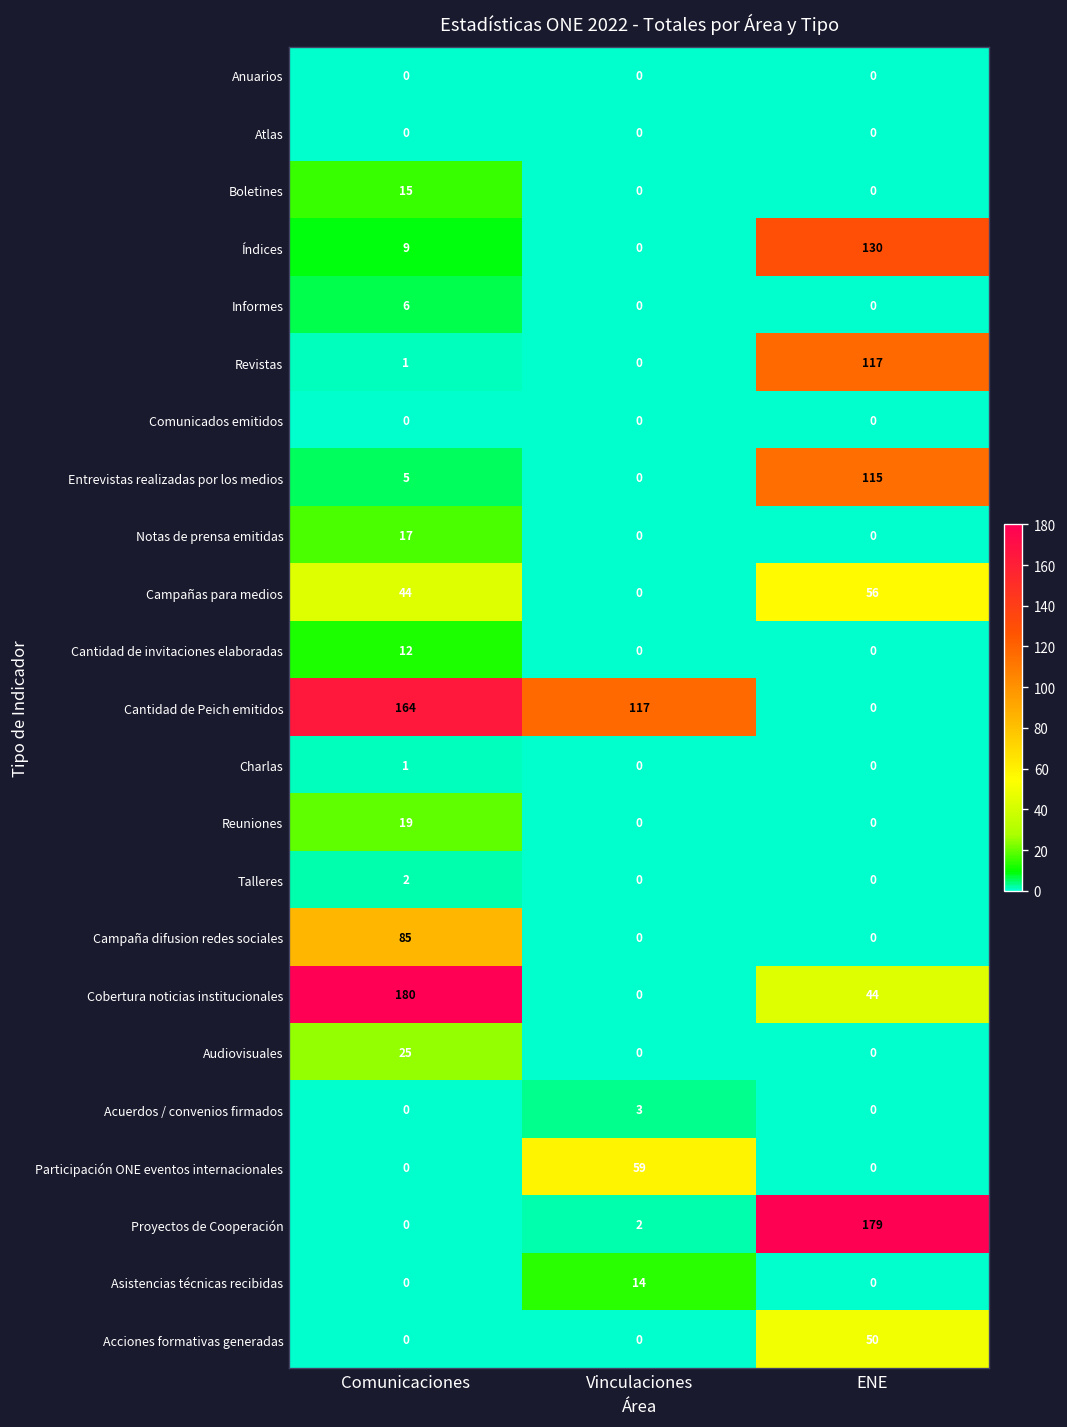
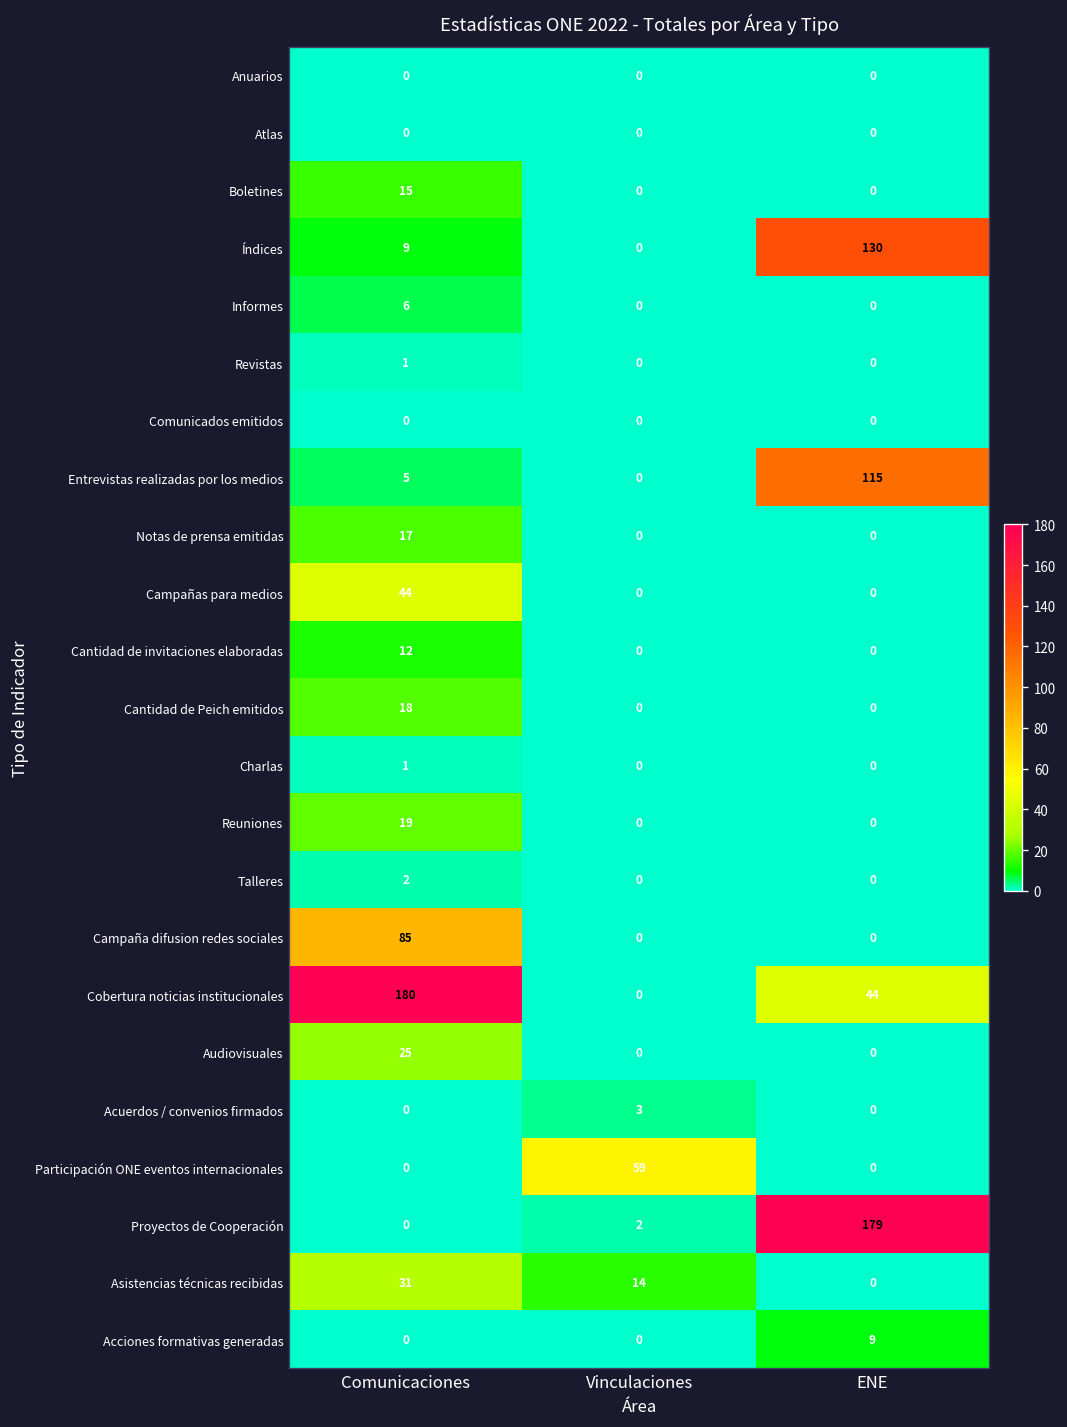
  {
    "Anuarios": {
      "Comunicaciones": 0,
      "Vinculaciones": 0,
      "ENE": 0
    },
    "Atlas": {
      "Comunicaciones": 0,
      "Vinculaciones": 0,
      "ENE": 0
    },
    "Boletines": {
      "Comunicaciones": 15,
      "Vinculaciones": 0,
      "ENE": 0
    },
    "Índices": {
      "Comunicaciones": 9,
      "Vinculaciones": 0,
      "ENE": 130
    },
    "Informes": {
      "Comunicaciones": 6,
      "Vinculaciones": 0,
      "ENE": 0
    },
    "Revistas": {
      "Comunicaciones": 1,
      "Vinculaciones": 0,
-     "ENE": 117
+     "ENE": 0
    },
    "Comunicados emitidos": {
      "Comunicaciones": 0,
      "Vinculaciones": 0,
      "ENE": 0
    },
    "Entrevistas realizadas por los medios": {
      "Comunicaciones": 5,
      "Vinculaciones": 0,
      "ENE": 115
    },
    "Notas de prensa emitidas": {
      "Comunicaciones": 17,
      "Vinculaciones": 0,
      "ENE": 0
    },
    "Campañas para medios": {
      "Comunicaciones": 44,
      "Vinculaciones": 0,
-     "ENE": 56
+     "ENE": 0
    },
    "Cantidad de invitaciones elaboradas": {
      "Comunicaciones": 12,
      "Vinculaciones": 0,
      "ENE": 0
    },
    "Cantidad de Peich emitidos": {
-     "Comunicaciones": 164,
-     "Vinculaciones": 117,
+     "Comunicaciones": 18,
+     "Vinculaciones": 0,
      "ENE": 0
    },
    "Charlas": {
      "Comunicaciones": 1,
      "Vinculaciones": 0,
      "ENE": 0
    },
    "Reuniones": {
      "Comunicaciones": 19,
      "Vinculaciones": 0,
      "ENE": 0
    },
    "Talleres": {
      "Comunicaciones": 2,
      "Vinculaciones": 0,
      "ENE": 0
    },
    "Campaña difusion redes sociales": {
      "Comunicaciones": 85,
      "Vinculaciones": 0,
      "ENE": 0
    },
    "Cobertura noticias institucionales": {
      "Comunicaciones": 180,
      "Vinculaciones": 0,
      "ENE": 44
    },
    "Audiovisuales": {
      "Comunicaciones": 25,
      "Vinculaciones": 0,
      "ENE": 0
    },
    "Acuerdos / convenios firmados": {
      "Comunicaciones": 0,
      "Vinculaciones": 3,
      "ENE": 0
    },
    "Participación ONE eventos internacionales": {
      "Comunicaciones": 0,
      "Vinculaciones": 59,
      "ENE": 0
    },
    "Proyectos de Cooperación": {
      "Comunicaciones": 0,
      "Vinculaciones": 2,
      "ENE": 179
    },
    "Asistencias técnicas recibidas": {
-     "Comunicaciones": 0,
+     "Comunicaciones": 31,
      "Vinculaciones": 14,
      "ENE": 0
    },
    "Acciones formativas generadas": {
      "Comunicaciones": 0,
      "Vinculaciones": 0,
-     "ENE": 50
+     "ENE": 9
    }
  }
